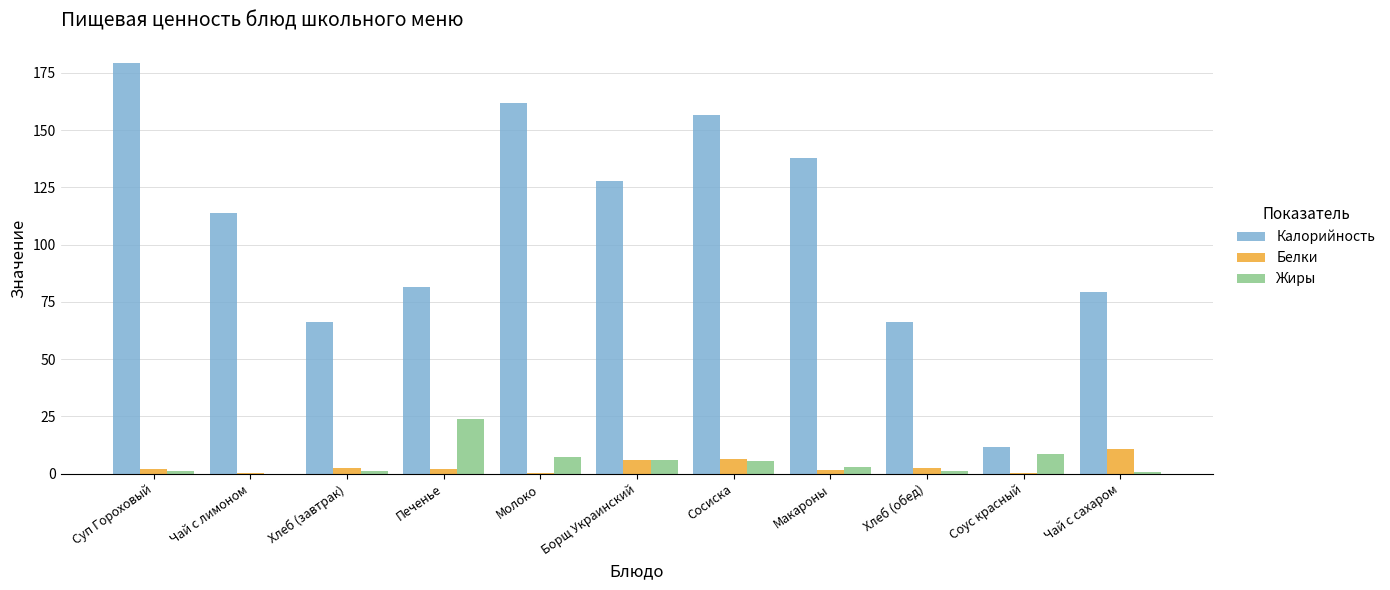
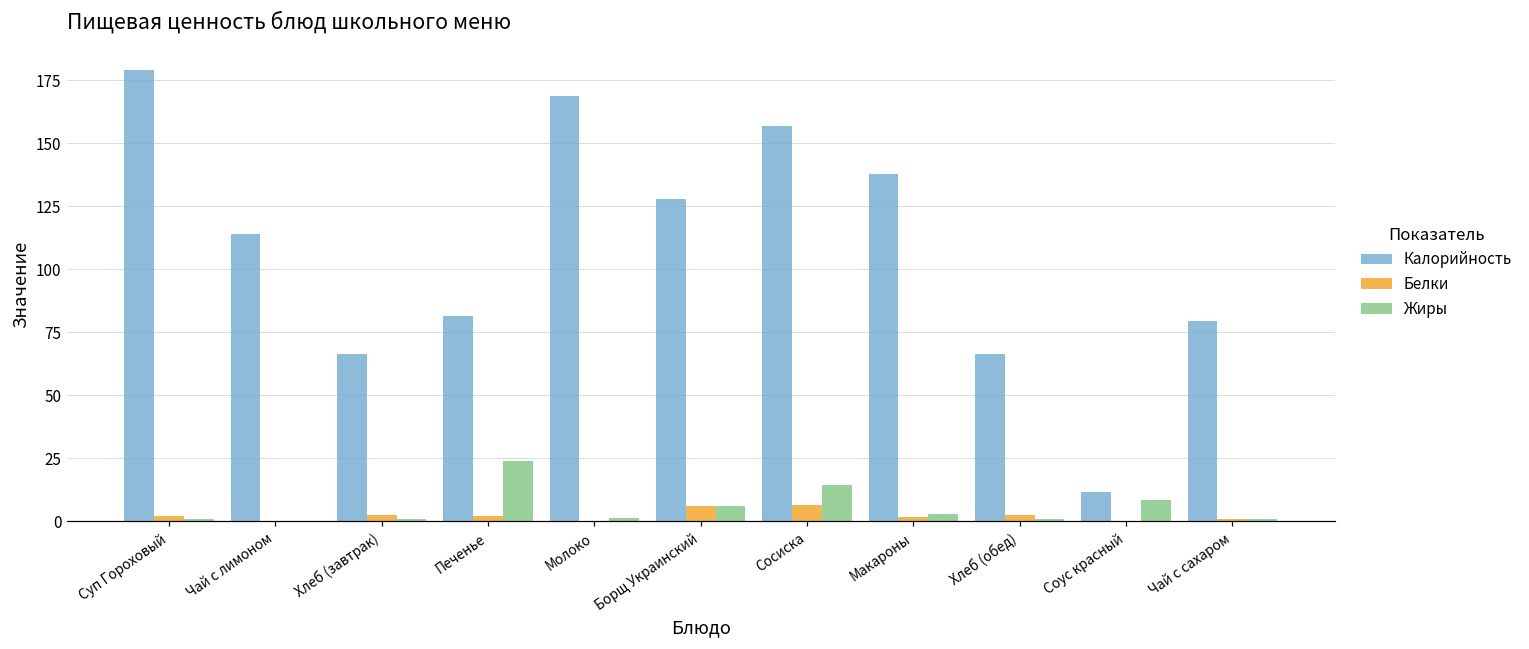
  {
    "Калорийность": {
      "Суп Гороховый": 179,
      "Чай с лимоном": 114,
      "Хлеб (завтрак)": 66,
      "Печенье": 81,
-     "Молоко": 162,
+     "Молоко": 169,
      "Борщ Украинский": 128,
      "Сосиска": 157,
      "Макароны": 138,
      "Хлеб (обед)": 66,
      "Соус красный": 12,
      "Чай с сахаром": 79
    },
    "Белки": {
      "Суп Гороховый": 2,
      "Хлеб (завтрак)": 2,
      "Печенье": 2,
      "Борщ Украинский": 6,
      "Сосиска": 7,
      "Макароны": 2,
      "Хлеб (обед)": 2,
-     "Чай с сахаром": 11
+     "Чай с сахаром": 1
    },
    "Жиры": {
      "Чай с лимоном": 0,
      "Печенье": 24,
-     "Молоко": 7,
+     "Молоко": 1,
      "Борщ Украинский": 6,
-     "Сосиска": 6,
+     "Сосиска": 14,
      "Макароны": 3,
      "Соус красный": 8
    }
  }
